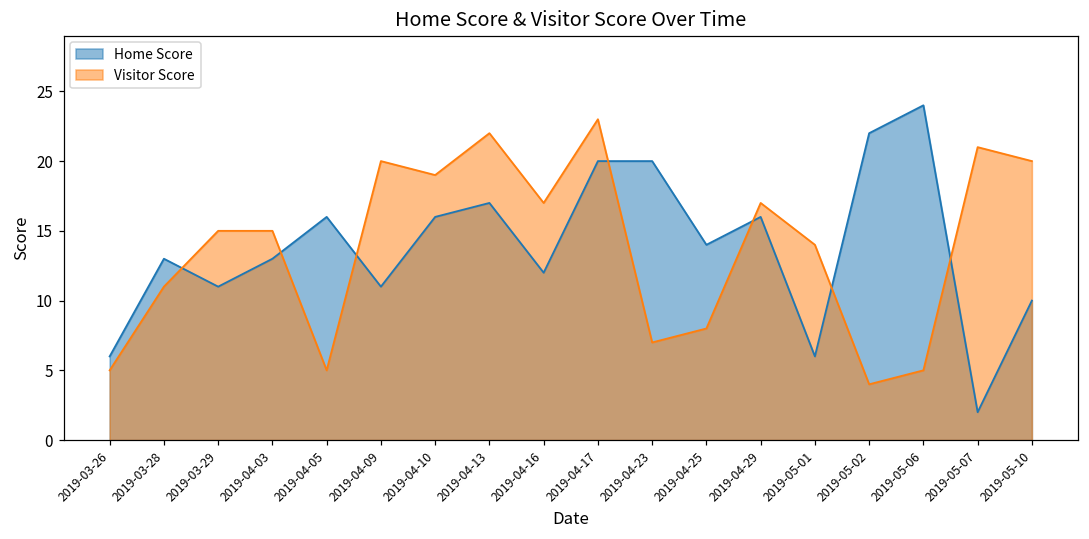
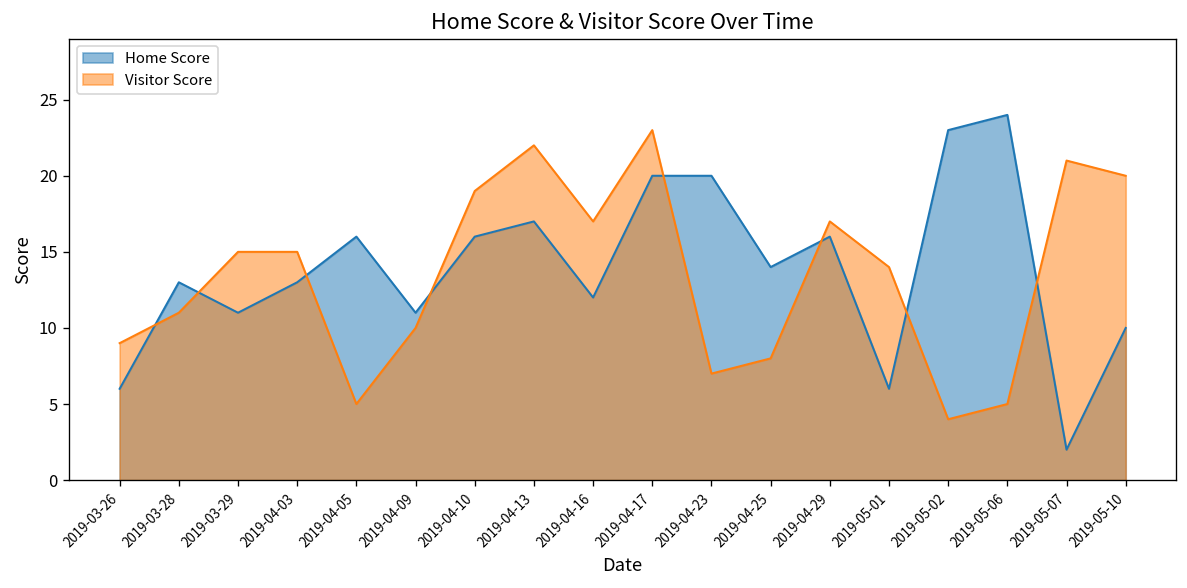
  {
    "Home Score": {
      "2019-03-26": 6,
      "2019-03-28": 13,
      "2019-03-29": 11,
      "2019-04-03": 13,
      "2019-04-05": 16,
      "2019-04-09": 11,
      "2019-04-10": 16,
      "2019-04-13": 17,
      "2019-04-16": 12,
      "2019-04-17": 20,
      "2019-04-23": 20,
      "2019-04-25": 14,
      "2019-04-29": 16,
      "2019-05-01": 6,
-     "2019-05-02": 22,
+     "2019-05-02": 23,
      "2019-05-06": 24,
      "2019-05-07": 2,
      "2019-05-10": 10
    },
    "Visitor Score": {
-     "2019-03-26": 5,
+     "2019-03-26": 9,
      "2019-03-28": 11,
      "2019-03-29": 15,
      "2019-04-03": 15,
      "2019-04-05": 5,
-     "2019-04-09": 20,
+     "2019-04-09": 10,
      "2019-04-10": 19,
      "2019-04-13": 22,
      "2019-04-16": 17,
      "2019-04-17": 23,
      "2019-04-23": 7,
      "2019-04-25": 8,
      "2019-04-29": 17,
      "2019-05-01": 14,
      "2019-05-02": 4,
      "2019-05-06": 5,
      "2019-05-07": 21,
      "2019-05-10": 20
    }
  }
